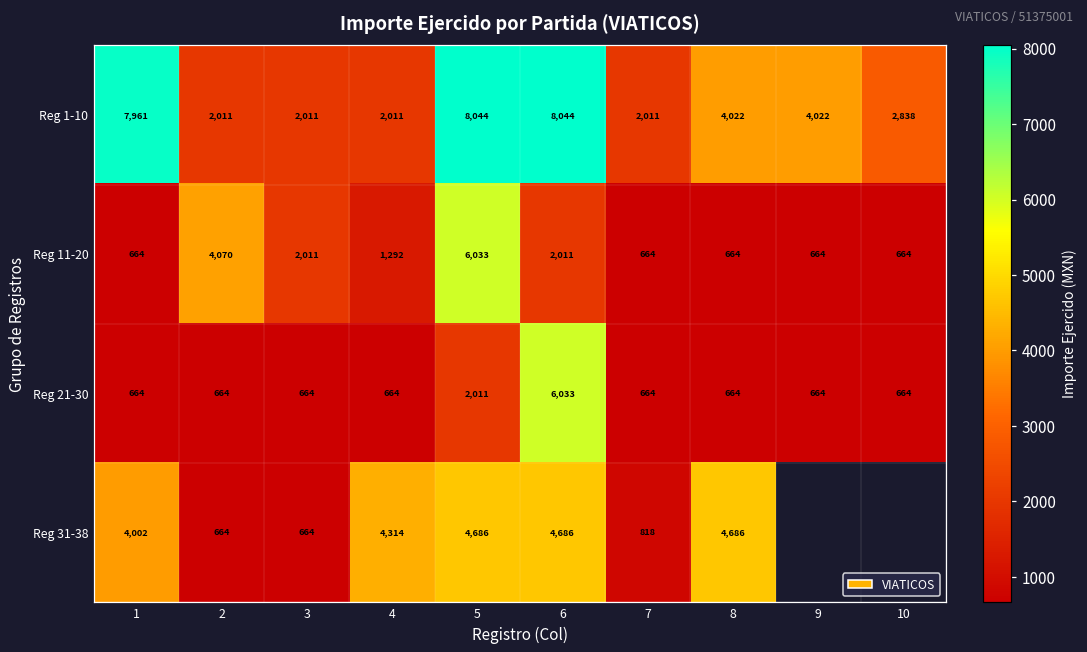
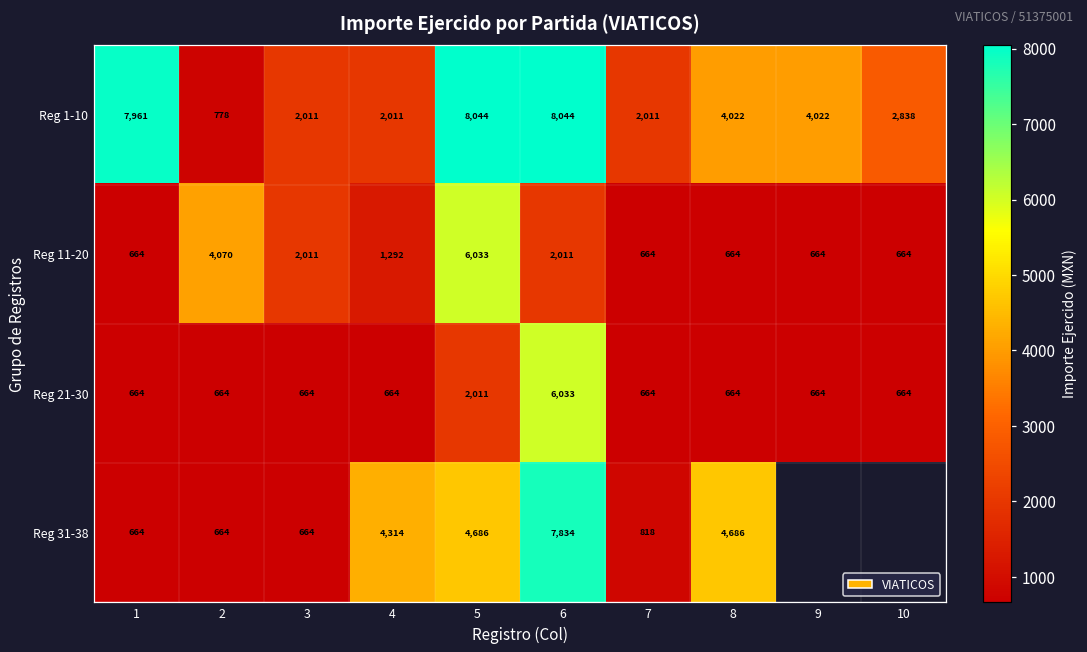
  {
    "Reg 1-10": {
      "1": "7,961",
-     "2": "2,011",
+     "2": "778",
      "3": "2,011",
      "4": "2,011",
      "5": "8,044",
      "6": "8,044",
      "7": "2,011",
      "8": "4,022",
      "9": "4,022",
      "10": "2,838"
    },
    "Reg 11-20": {
      "1": "664",
      "2": "4,070",
      "3": "2,011",
      "4": "1,292",
      "5": "6,033",
      "6": "2,011",
      "7": "664",
      "8": "664",
      "9": "664",
      "10": "664"
    },
    "Reg 21-30": {
      "1": "664",
      "2": "664",
      "3": "664",
      "4": "664",
      "5": "2,011",
      "6": "6,033",
      "7": "664",
      "8": "664",
      "9": "664",
      "10": "664"
    },
    "Reg 31-38": {
-     "1": "4,002",
+     "1": "664",
      "2": "664",
      "3": "664",
      "4": "4,314",
      "5": "4,686",
-     "6": "4,686",
+     "6": "7,834",
      "7": "818",
      "8": "4,686"
    }
  }
